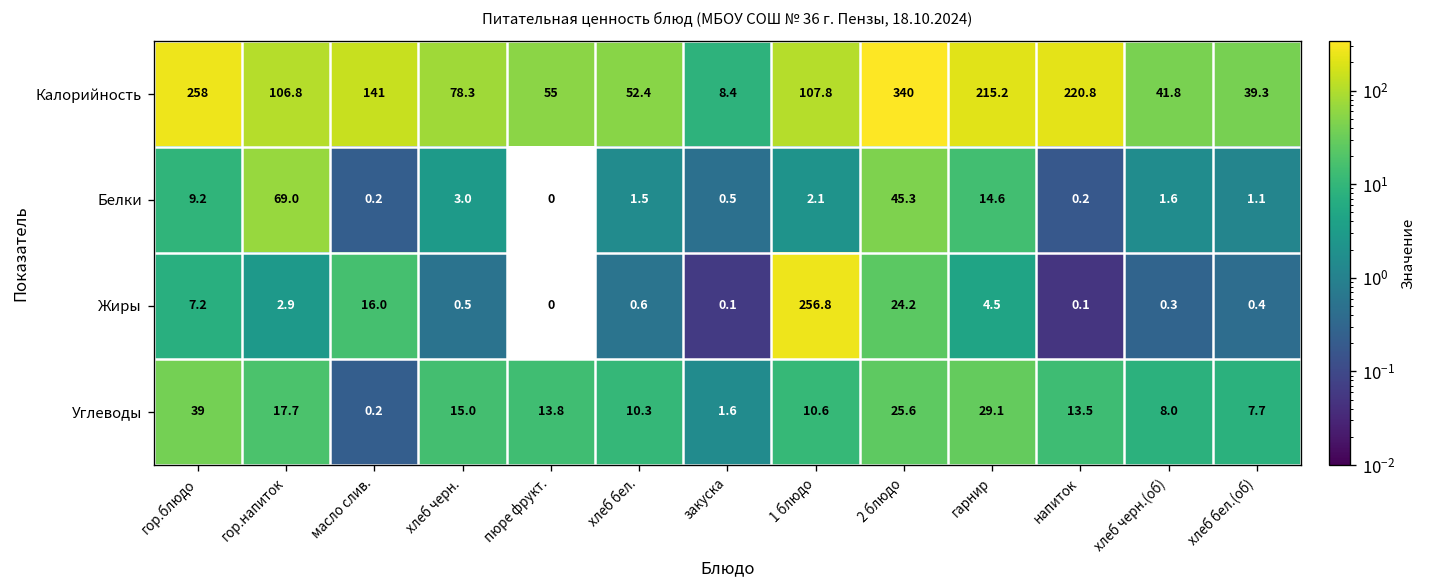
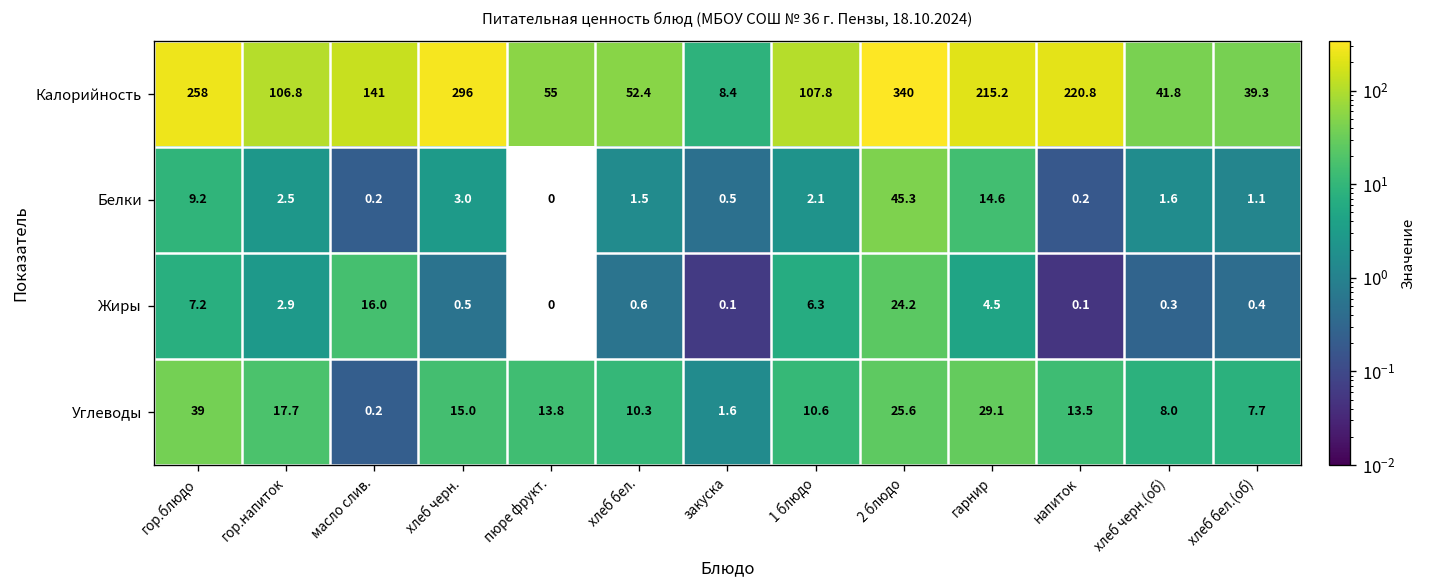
  {
    "Калорийность": {
      "гор.блюдо": 258,
      "гор.напиток": 106.8,
      "масло слив.": 141,
-     "хлеб черн.": 78.3,
+     "хлеб черн.": 296,
      "пюре фрукт.": 55,
      "хлеб бел.": 52.4,
      "закуска": 8.4,
      "1 блюдо": 107.8,
      "2 блюдо": 340,
      "гарнир": 215.2,
      "напиток": 220.8,
      "хлеб черн.(об)": 41.8,
      "хлеб бел.(об)": 39.3
    },
    "Белки": {
      "гор.блюдо": 9.2,
-     "гор.напиток": 69.0,
+     "гор.напиток": 2.5,
      "масло слив.": 0.2,
      "хлеб черн.": 3.0,
      "пюре фрукт.": 0,
      "хлеб бел.": 1.5,
      "закуска": 0.5,
      "1 блюдо": 2.1,
      "2 блюдо": 45.3,
      "гарнир": 14.6,
      "напиток": 0.2,
      "хлеб черн.(об)": 1.6,
      "хлеб бел.(об)": 1.1
    },
    "Жиры": {
      "гор.блюдо": 7.2,
      "гор.напиток": 2.9,
      "масло слив.": 16.0,
      "хлеб черн.": 0.5,
      "пюре фрукт.": 0,
      "хлеб бел.": 0.6,
      "закуска": 0.1,
-     "1 блюдо": 256.8,
+     "1 блюдо": 6.3,
      "2 блюдо": 24.2,
      "гарнир": 4.5,
      "напиток": 0.1,
      "хлеб черн.(об)": 0.3,
      "хлеб бел.(об)": 0.4
    },
    "Углеводы": {
      "гор.блюдо": 39,
      "гор.напиток": 17.7,
      "масло слив.": 0.2,
      "хлеб черн.": 15.0,
      "пюре фрукт.": 13.8,
      "хлеб бел.": 10.3,
      "закуска": 1.6,
      "1 блюдо": 10.6,
      "2 блюдо": 25.6,
      "гарнир": 29.1,
      "напиток": 13.5,
      "хлеб черн.(об)": 8.0,
      "хлеб бел.(об)": 7.7
    }
  }
